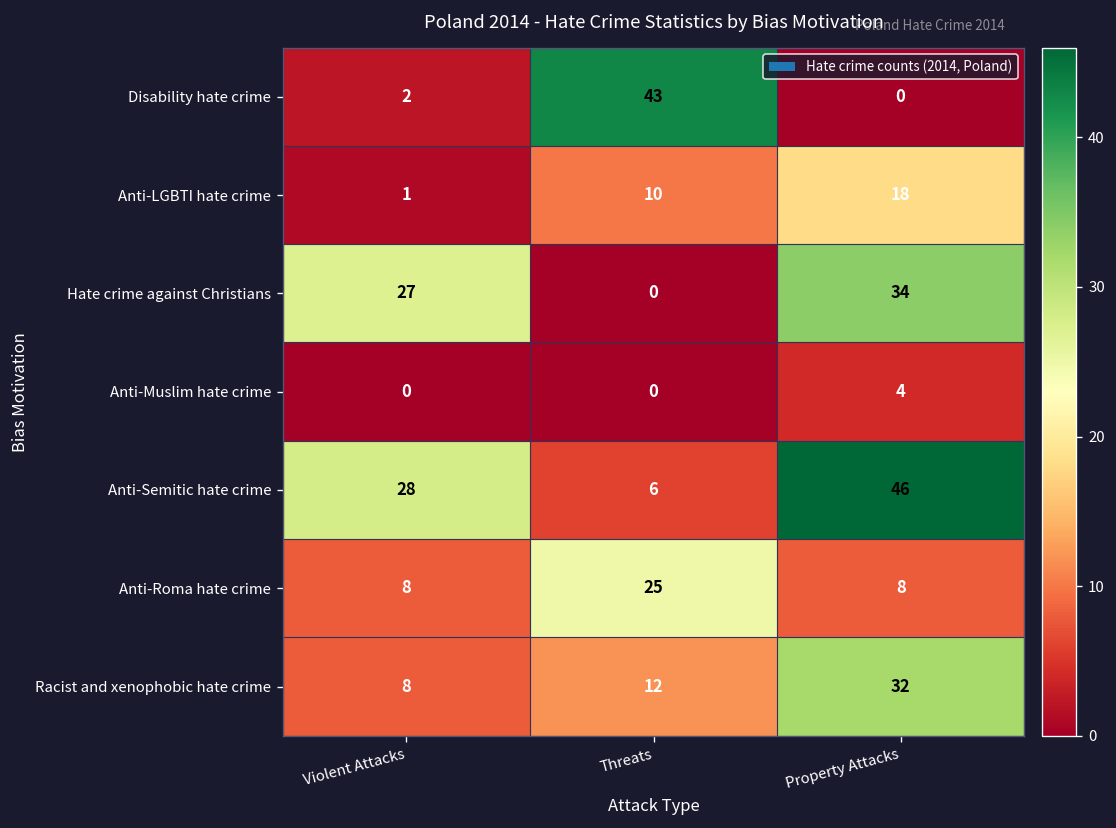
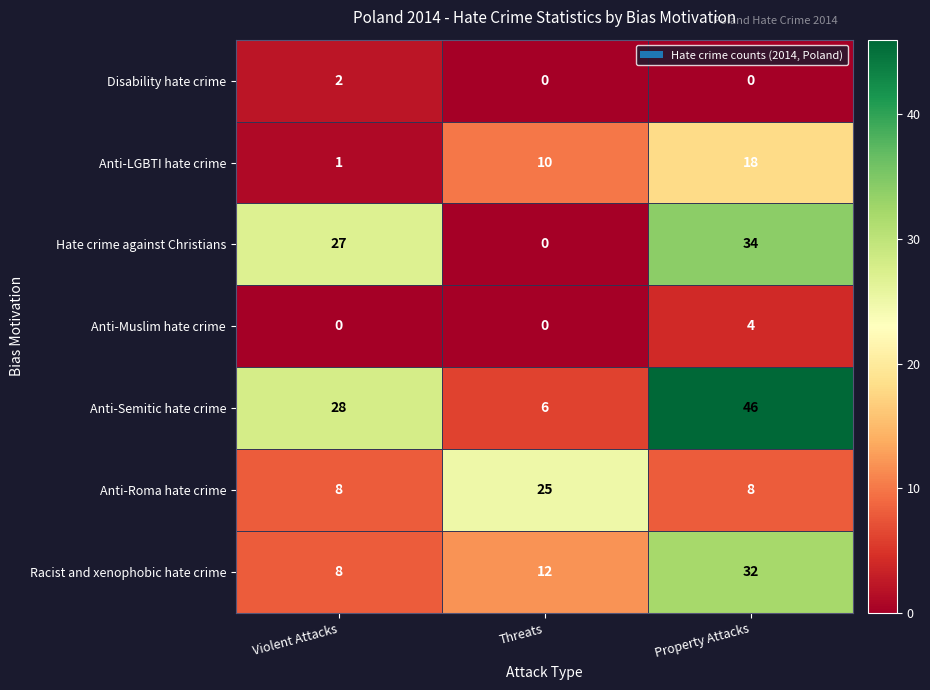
  {
    "Disability hate crime": {
      "Violent Attacks": 2,
-     "Threats": 43,
+     "Threats": 0,
      "Property Attacks": 0
    },
    "Anti-LGBTI hate crime": {
      "Violent Attacks": 1,
      "Threats": 10,
      "Property Attacks": 18
    },
    "Hate crime against Christians": {
      "Violent Attacks": 27,
      "Threats": 0,
      "Property Attacks": 34
    },
    "Anti-Muslim hate crime": {
      "Violent Attacks": 0,
      "Threats": 0,
      "Property Attacks": 4
    },
    "Anti-Semitic hate crime": {
      "Violent Attacks": 28,
      "Threats": 6,
      "Property Attacks": 46
    },
    "Anti-Roma hate crime": {
      "Violent Attacks": 8,
      "Threats": 25,
      "Property Attacks": 8
    },
    "Racist and xenophobic hate crime": {
      "Violent Attacks": 8,
      "Threats": 12,
      "Property Attacks": 32
    }
  }
